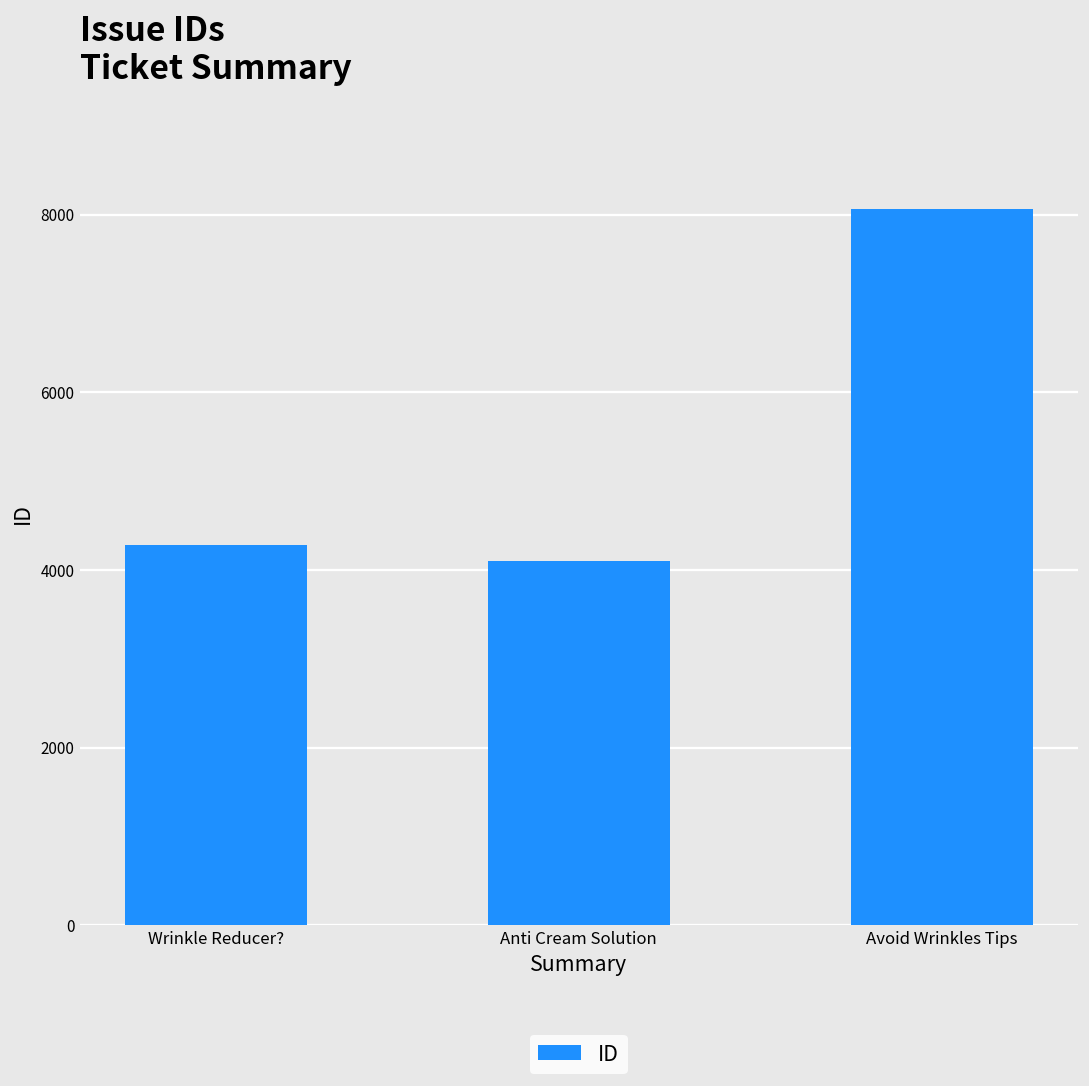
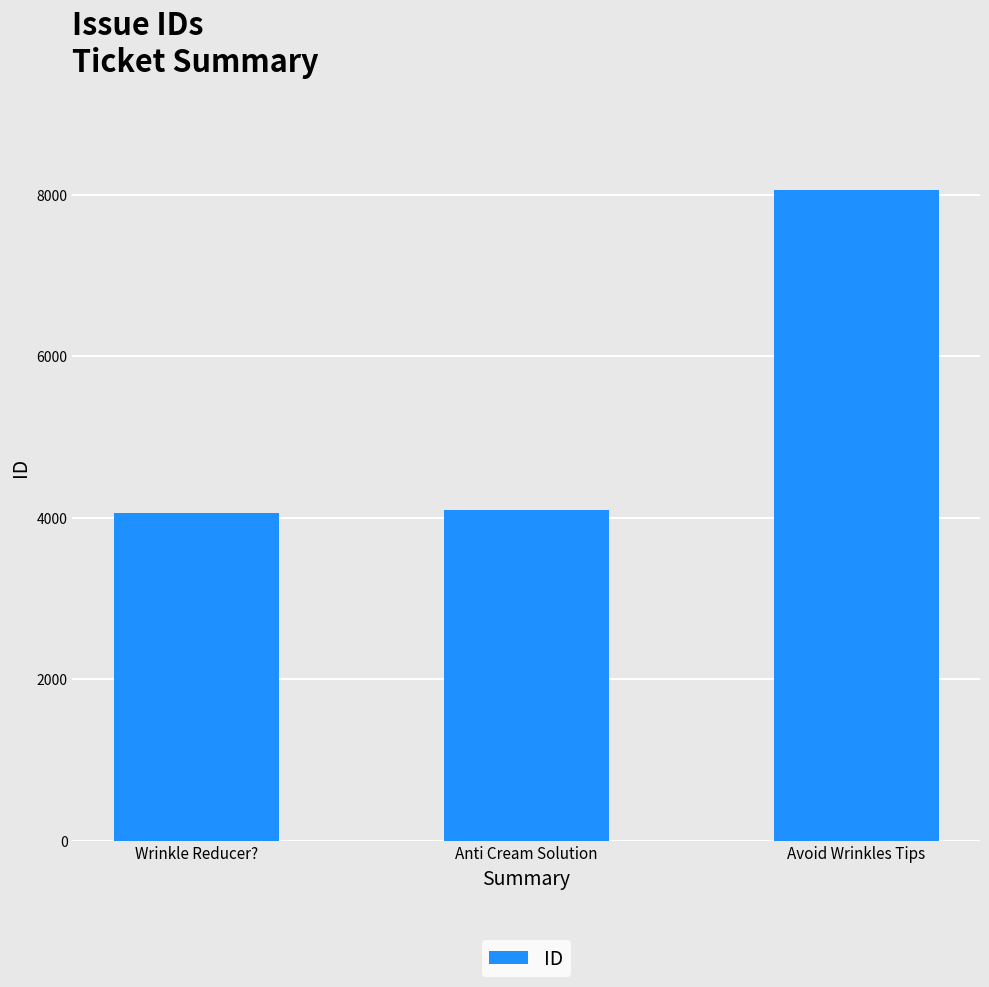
  {
-   "Wrinkle Reducer?": 4300,
+   "Wrinkle Reducer?": 4100,
    "Anti Cream Solution": 4100,
    "Avoid Wrinkles Tips": 8100
  }
